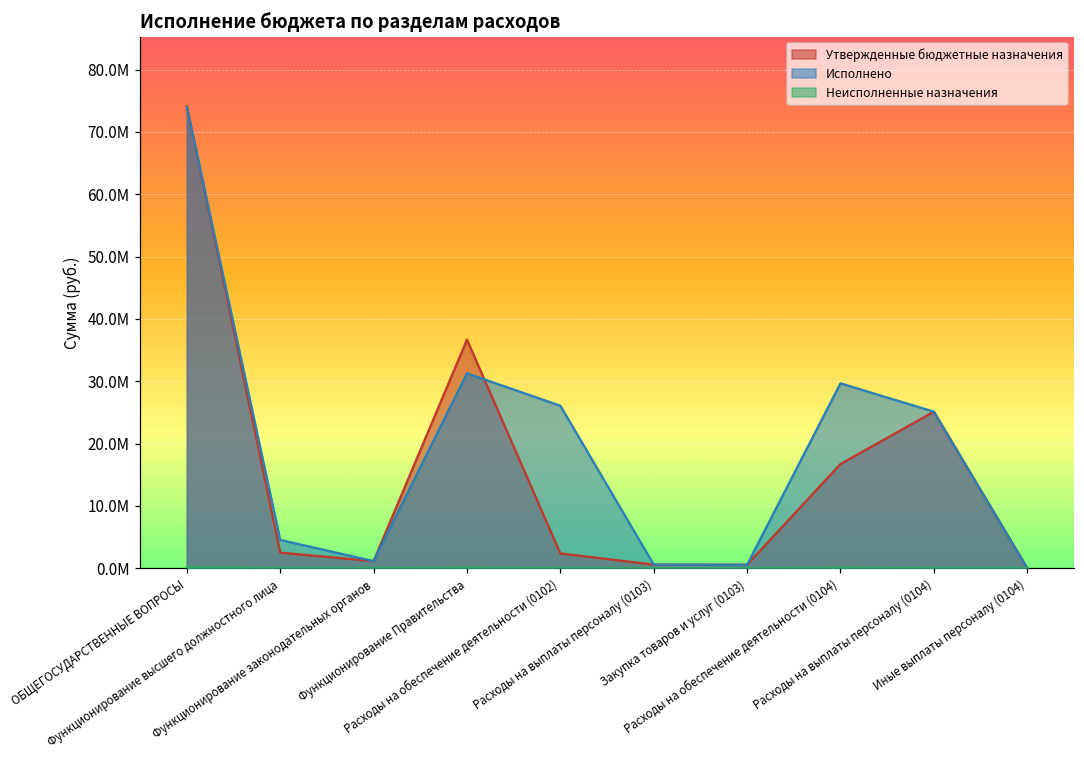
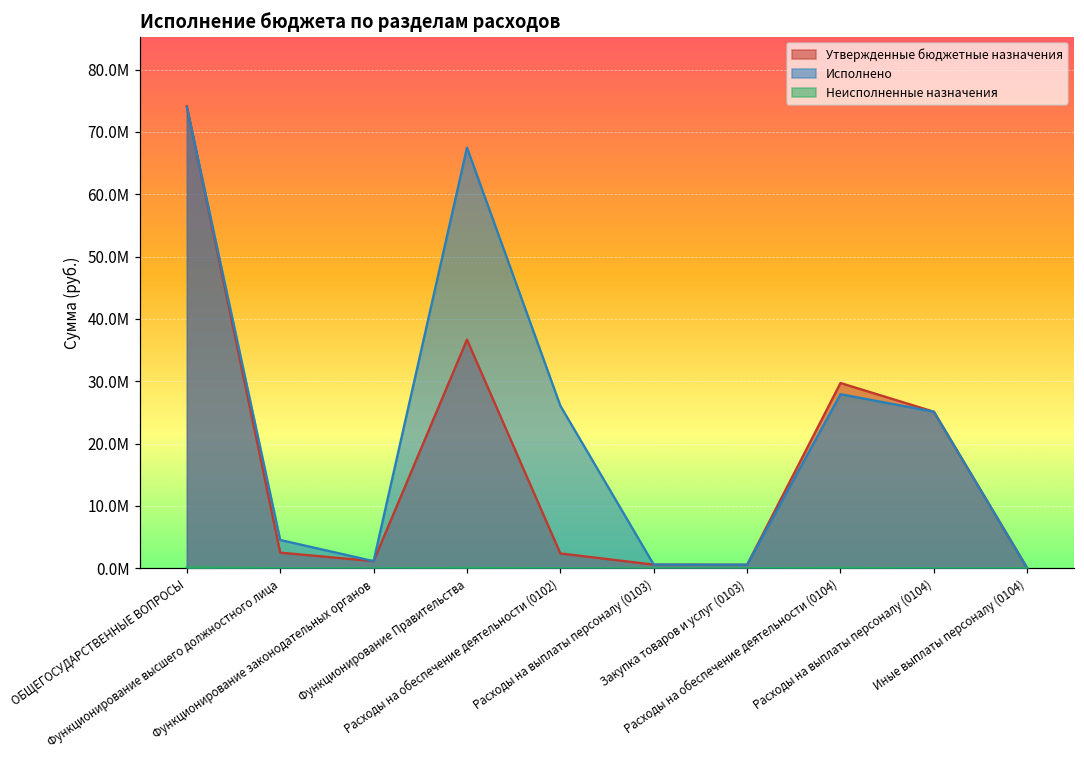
  {
    "Утвержденные бюджетные назначения": {
      "Функционирование высшего должностного лица": 3000000,
      "Функционирование Правительства": 37000000,
      "Расходы на обеспечение деятельности (0102)": 2000000,
-     "Расходы на обеспечение деятельности (0104)": 17000000
+     "Расходы на обеспечение деятельности (0104)": 30000000
    },
    "Исполнено": {
      "Функционирование высшего должностного лица": 5000000,
-     "Функционирование Правительства": 31000000,
+     "Функционирование Правительства": 67000000,
      "Расходы на обеспечение деятельности (0102)": 26000000,
-     "Расходы на обеспечение деятельности (0104)": 30000000
+     "Расходы на обеспечение деятельности (0104)": 28000000
    },
    "Неисполненные назначения": {
      "ОБЩЕГОСУДАРСТВЕННЫЕ ВОПРОСЫ": 0,
      "Функционирование высшего должностного лица": 0,
      "Функционирование законодательных органов": 0,
      "Функционирование Правительства": 0,
      "Расходы на обеспечение деятельности (0102)": 0,
      "Расходы на выплаты персоналу (0103)": 0,
      "Закупка товаров и услуг (0103)": 0,
      "Расходы на обеспечение деятельности (0104)": 0,
      "Расходы на выплаты персоналу (0104)": 0
    }
  }
